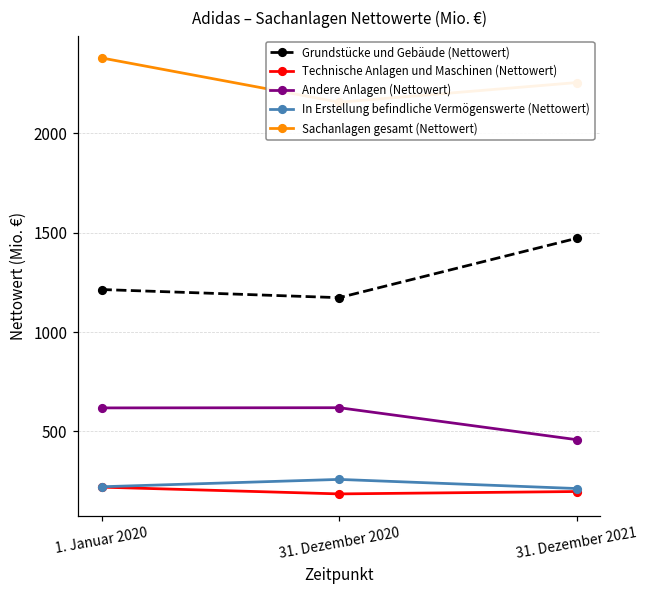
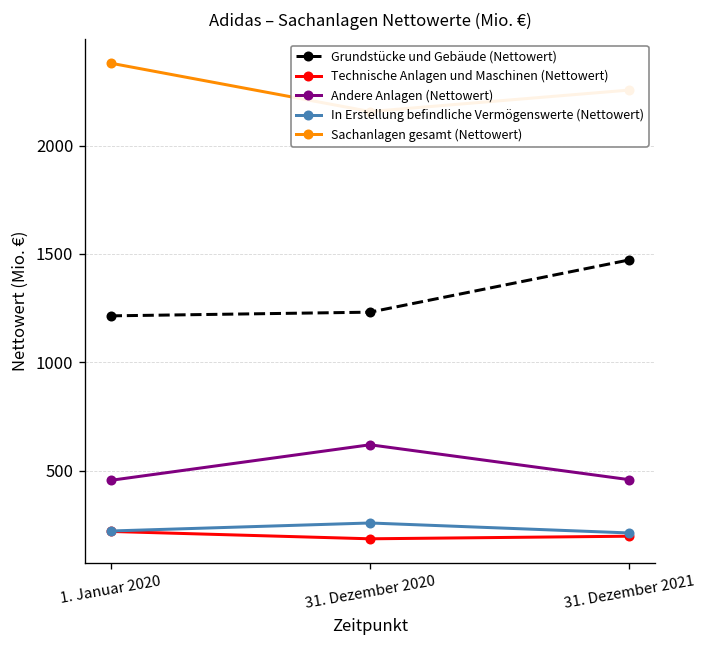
  {
    "Grundstücke und Gebäude (Nettowert)": {
      "1. Januar 2020": 1210,
-     "31. Dezember 2020": 1170,
+     "31. Dezember 2020": 1230,
      "31. Dezember 2021": 1470
    },
    "Technische Anlagen und Maschinen (Nettowert)": {
      "31. Dezember 2020": 190,
      "31. Dezember 2021": 200
    },
    "Andere Anlagen (Nettowert)": {
-     "1. Januar 2020": 620,
+     "1. Januar 2020": 460,
      "31. Dezember 2020": 620,
      "31. Dezember 2021": 460
    },
    "In Erstellung befindliche Vermögenswerte (Nettowert)": {
      "31. Dezember 2020": 260,
      "31. Dezember 2021": 210
    },
    "Sachanlagen gesamt (Nettowert)": {
      "1. Januar 2020": 2380
    }
  }
